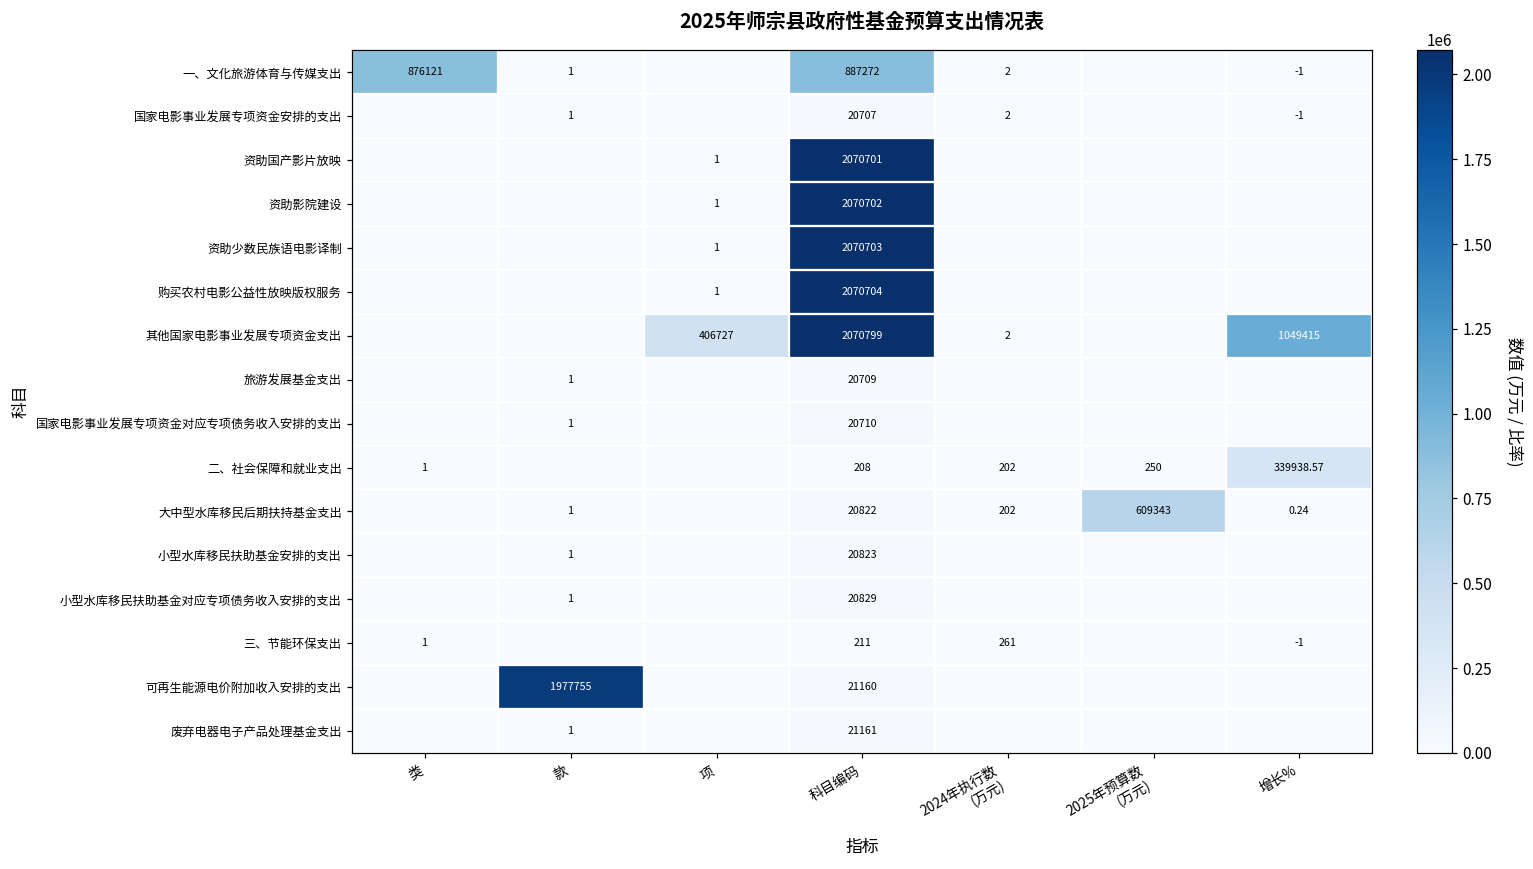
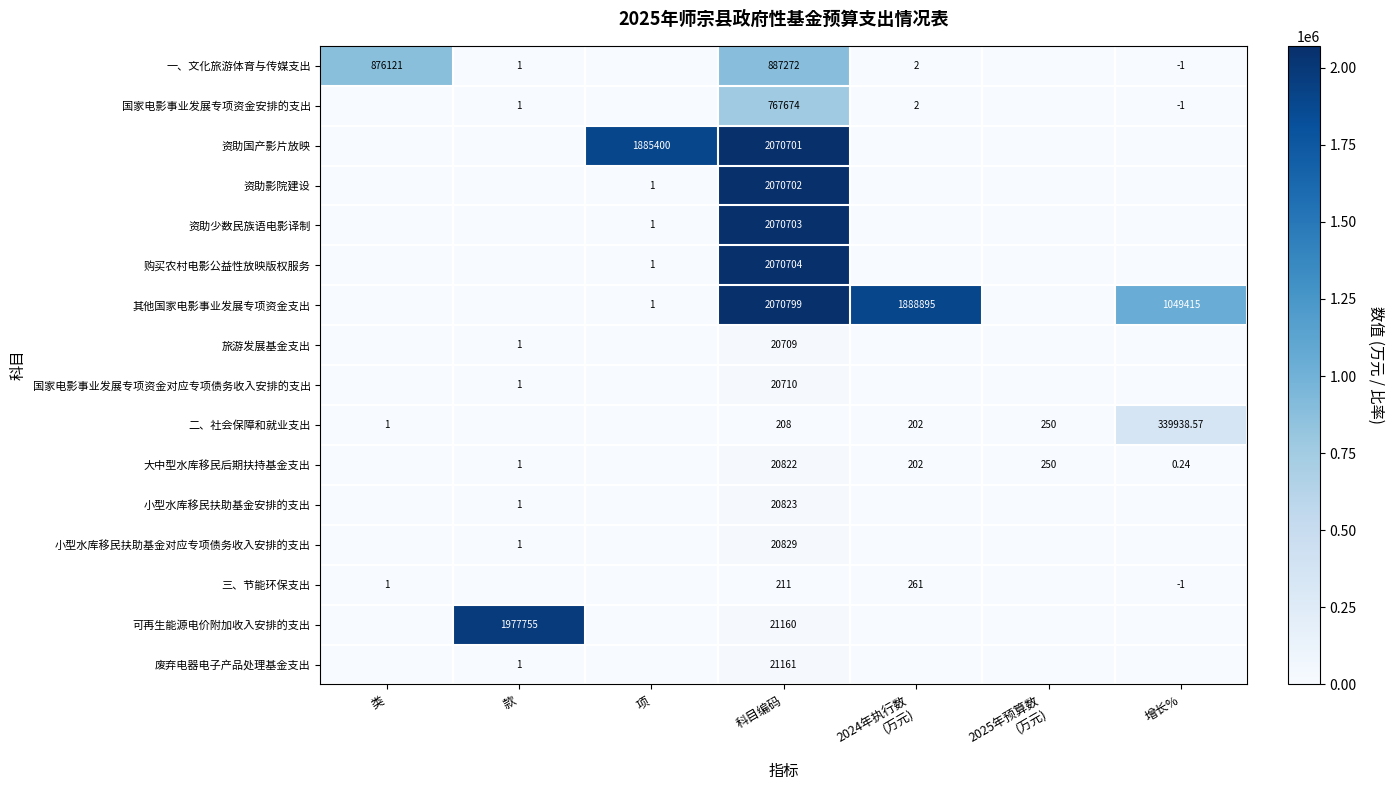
  {
    "一、文化旅游体育与传媒支出": {
      "类": 876121,
      "款": 1,
      "科目编码": 887272,
      "2024年执行数 (万元)": 2,
      "增长%": -1
    },
    "国家电影事业发展专项资金安排的支出": {
      "款": 1,
-     "科目编码": 20707,
+     "科目编码": 767674,
      "2024年执行数 (万元)": 2,
      "增长%": -1
    },
    "资助国产影片放映": {
-     "项": 1,
+     "项": 1885400,
      "科目编码": 2070701
    },
    "资助影院建设": {
      "项": 1,
      "科目编码": 2070702
    },
    "资助少数民族语电影译制": {
      "项": 1,
      "科目编码": 2070703
    },
    "购买农村电影公益性放映版权服务": {
      "项": 1,
      "科目编码": 2070704
    },
    "其他国家电影事业发展专项资金支出": {
-     "项": 406727,
+     "项": 1,
      "科目编码": 2070799,
-     "2024年执行数 (万元)": 2,
+     "2024年执行数 (万元)": 1888895,
      "增长%": 1049415
    },
    "旅游发展基金支出": {
      "款": 1,
      "科目编码": 20709
    },
    "国家电影事业发展专项资金对应专项债务收入安排的支出": {
      "款": 1,
      "科目编码": 20710
    },
    "二、社会保障和就业支出": {
      "类": 1,
      "科目编码": 208,
      "2024年执行数 (万元)": 202,
      "2025年预算数 (万元)": 250,
      "增长%": 339938.57
    },
    "大中型水库移民后期扶持基金支出": {
      "款": 1,
      "科目编码": 20822,
      "2024年执行数 (万元)": 202,
-     "2025年预算数 (万元)": 609343,
+     "2025年预算数 (万元)": 250,
      "增长%": 0.24
    },
    "小型水库移民扶助基金安排的支出": {
      "款": 1,
      "科目编码": 20823
    },
    "小型水库移民扶助基金对应专项债务收入安排的支出": {
      "款": 1,
      "科目编码": 20829
    },
    "三、节能环保支出": {
      "类": 1,
      "科目编码": 211,
      "2024年执行数 (万元)": 261,
      "增长%": -1
    },
    "可再生能源电价附加收入安排的支出": {
      "款": 1977755,
      "科目编码": 21160
    },
    "废弃电器电子产品处理基金支出": {
      "款": 1,
      "科目编码": 21161
    }
  }
